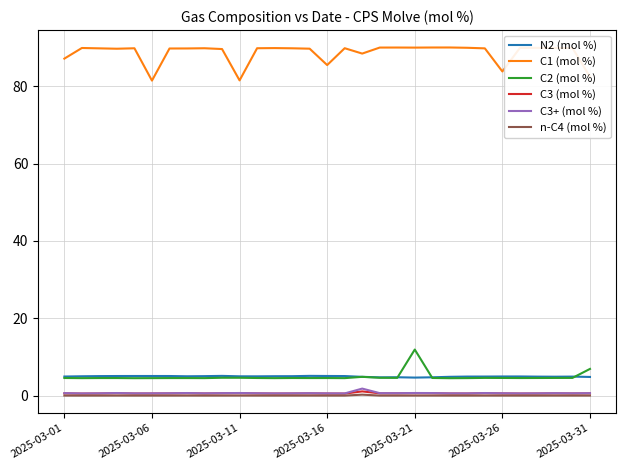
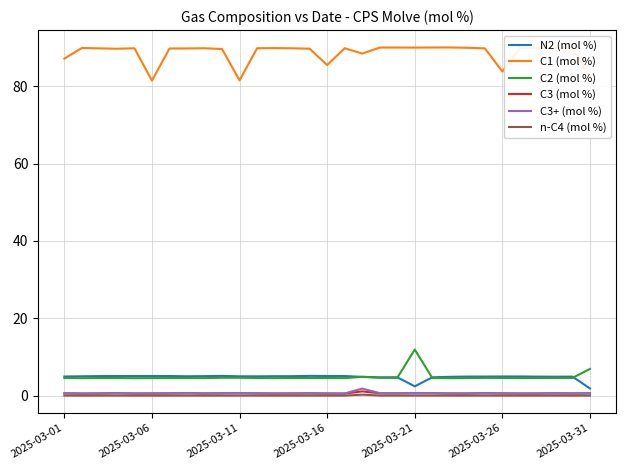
  {
    "N2 (mol %)": {
-     "2025-03-21": 5,
-     "2025-03-31": 5
+     "2025-03-21": 2,
+     "2025-03-31": 2
    },
    "C1 (mol %)": {
      "2025-03-01": 87,
      "2025-03-06": 81,
      "2025-03-11": 82,
      "2025-03-16": 85,
      "2025-03-21": 90,
      "2025-03-26": 84
    },
    "C2 (mol %)": {
      "2025-03-21": 12,
      "2025-03-31": 7
    }
  }
